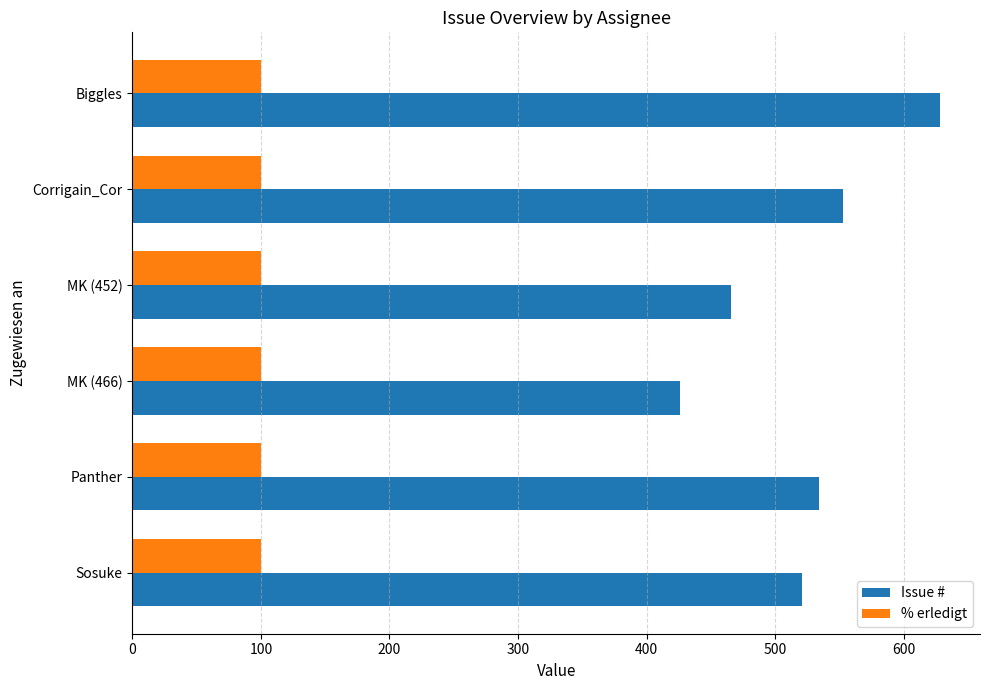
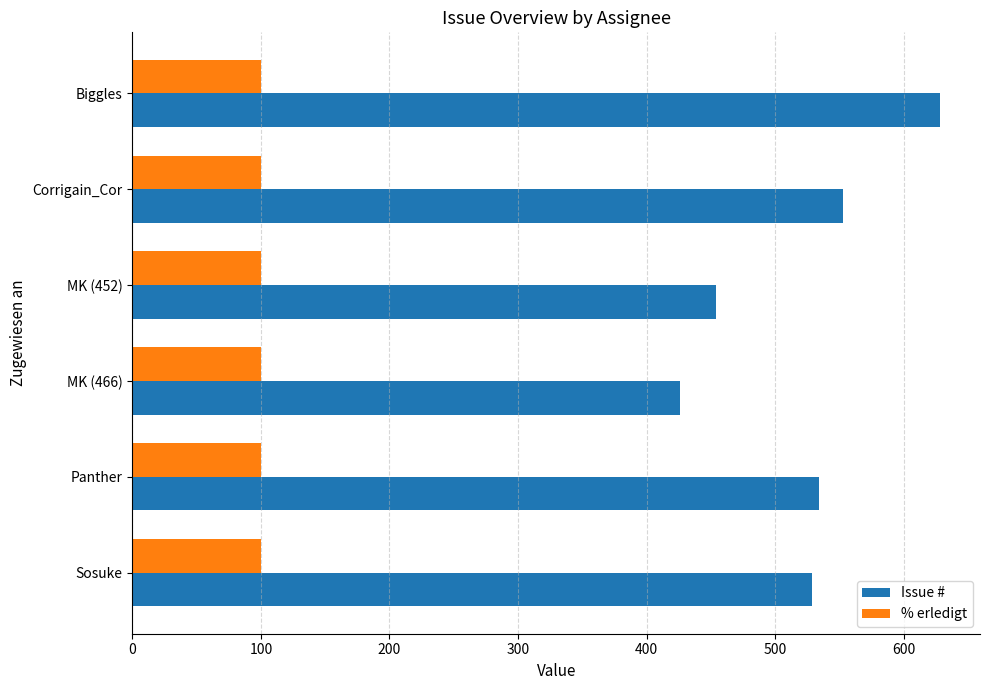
  {
    "Issue #": {
      "Biggles": 628,
      "Corrigain_Cor": 553,
-     "MK (452)": 466,
+     "MK (452)": 454,
      "MK (466)": 426,
      "Panther": 534,
-     "Sosuke": 521
+     "Sosuke": 529
    },
    "% erledigt": {
      "Biggles": 100,
      "Corrigain_Cor": 100,
      "MK (452)": 100,
      "MK (466)": 100,
      "Panther": 100,
      "Sosuke": 100
    }
  }
